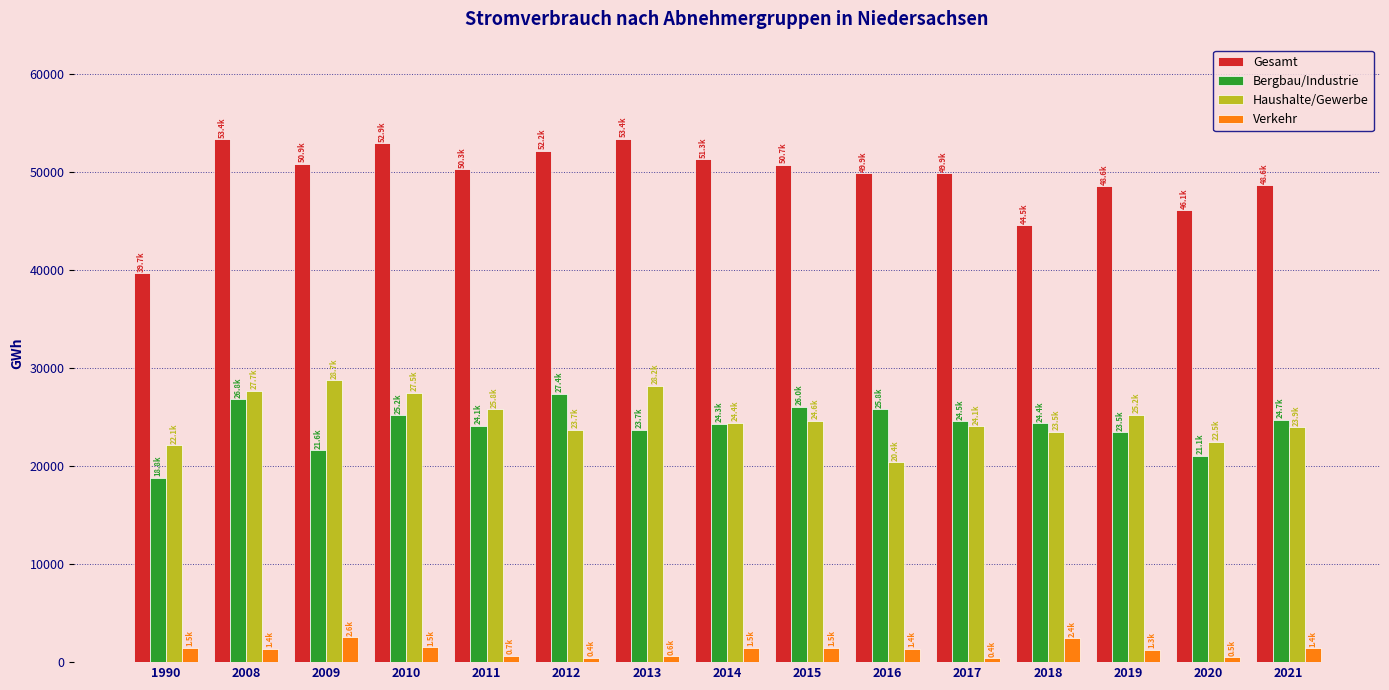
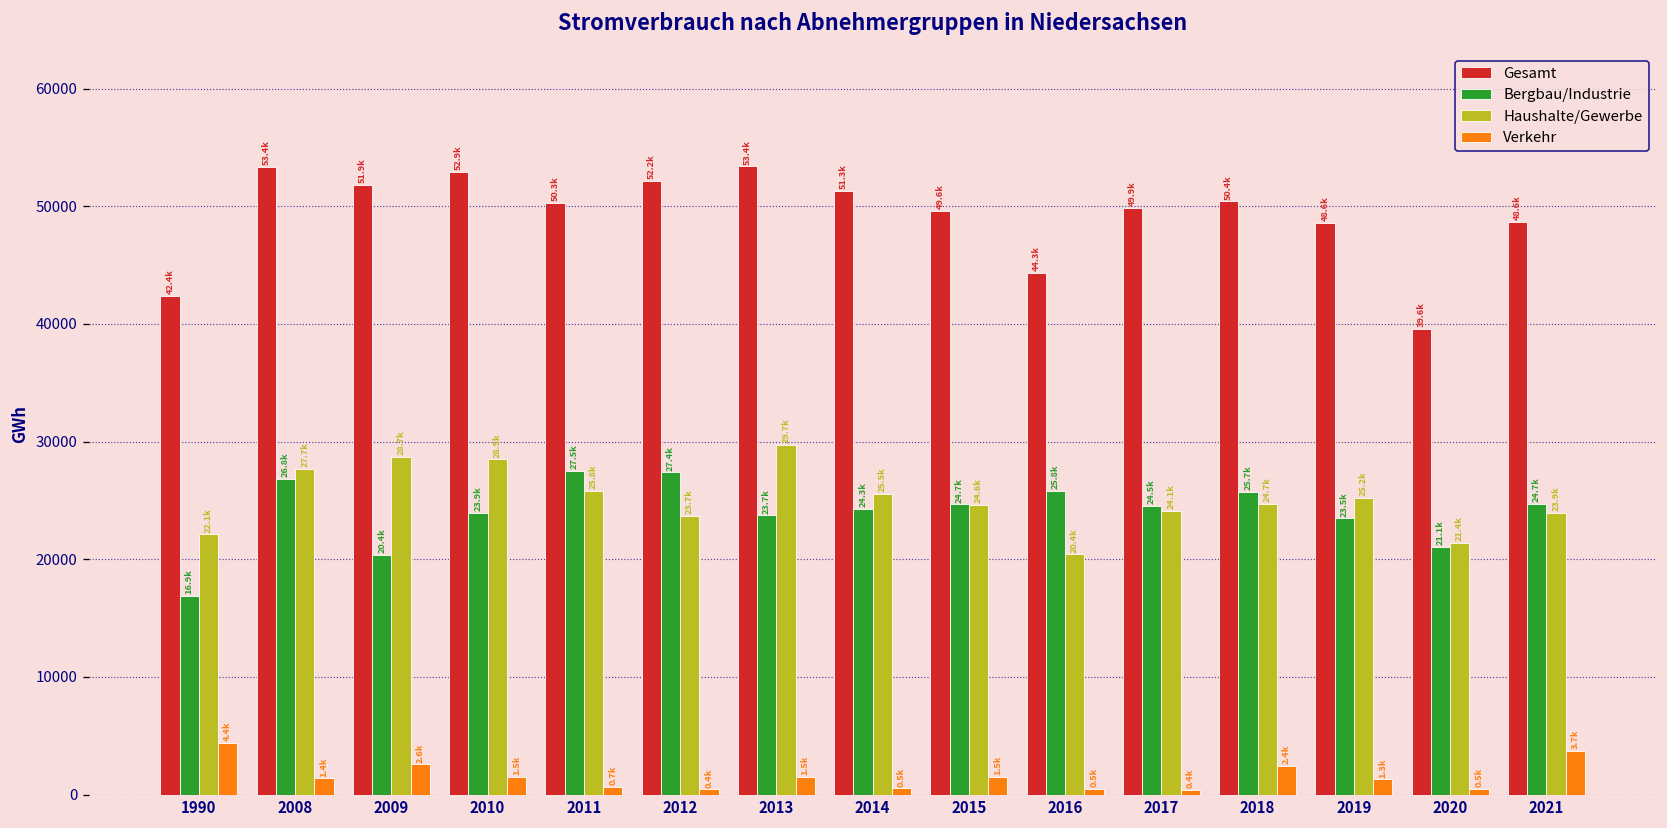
  {
    "Gesamt": {
-     "1990": "39.7k",
+     "1990": "42.4k",
      "2008": "53.4k",
-     "2009": "50.9k",
+     "2009": "51.9k",
      "2010": "52.9k",
      "2011": "50.3k",
      "2012": "52.2k",
      "2013": "53.4k",
      "2014": "51.3k",
-     "2015": "50.7k",
-     "2016": "49.9k",
+     "2015": "49.6k",
+     "2016": "44.3k",
      "2017": "49.9k",
-     "2018": "44.5k",
+     "2018": "50.4k",
      "2019": "48.6k",
-     "2020": "46.1k",
+     "2020": "39.6k",
      "2021": "48.6k"
    },
    "Bergbau/Industrie": {
-     "1990": "18.8k",
+     "1990": "16.9k",
      "2008": "26.8k",
-     "2009": "21.6k",
-     "2010": "25.2k",
-     "2011": "24.1k",
+     "2009": "20.4k",
+     "2010": "23.9k",
+     "2011": "27.5k",
      "2012": "27.4k",
      "2013": "23.7k",
      "2014": "24.3k",
-     "2015": "26.0k",
+     "2015": "24.7k",
      "2016": "25.8k",
      "2017": "24.5k",
-     "2018": "24.4k",
+     "2018": "25.7k",
      "2019": "23.5k",
      "2020": "21.1k",
      "2021": "24.7k"
    },
    "Haushalte/Gewerbe": {
      "1990": "22.1k",
      "2008": "27.7k",
      "2009": "28.7k",
-     "2010": "27.5k",
+     "2010": "28.5k",
      "2011": "25.8k",
      "2012": "23.7k",
-     "2013": "28.2k",
-     "2014": "24.4k",
+     "2013": "29.7k",
+     "2014": "25.5k",
      "2015": "24.6k",
      "2016": "20.4k",
      "2017": "24.1k",
-     "2018": "23.5k",
+     "2018": "24.7k",
      "2019": "25.2k",
-     "2020": "22.5k",
+     "2020": "21.4k",
      "2021": "23.9k"
    },
    "Verkehr": {
-     "1990": "1.5k",
+     "1990": "4.4k",
      "2008": "1.4k",
      "2009": "2.6k",
      "2010": "1.5k",
      "2011": "0.7k",
      "2012": "0.4k",
-     "2013": "0.6k",
-     "2014": "1.5k",
+     "2013": "1.5k",
+     "2014": "0.5k",
      "2015": "1.5k",
-     "2016": "1.4k",
+     "2016": "0.5k",
      "2017": "0.4k",
      "2018": "2.4k",
      "2019": "1.3k",
      "2020": "0.5k",
-     "2021": "1.4k"
+     "2021": "3.7k"
    }
  }
